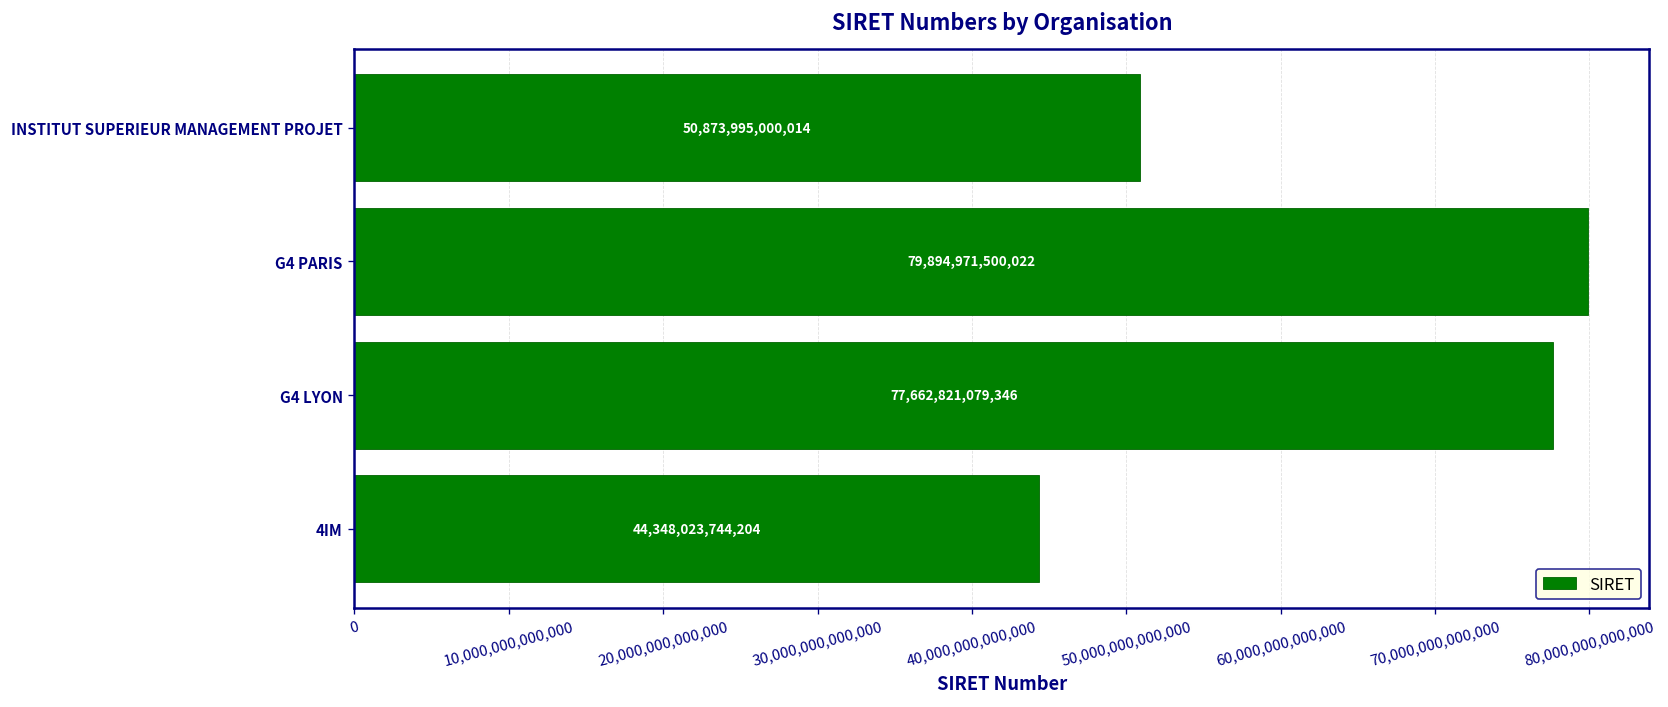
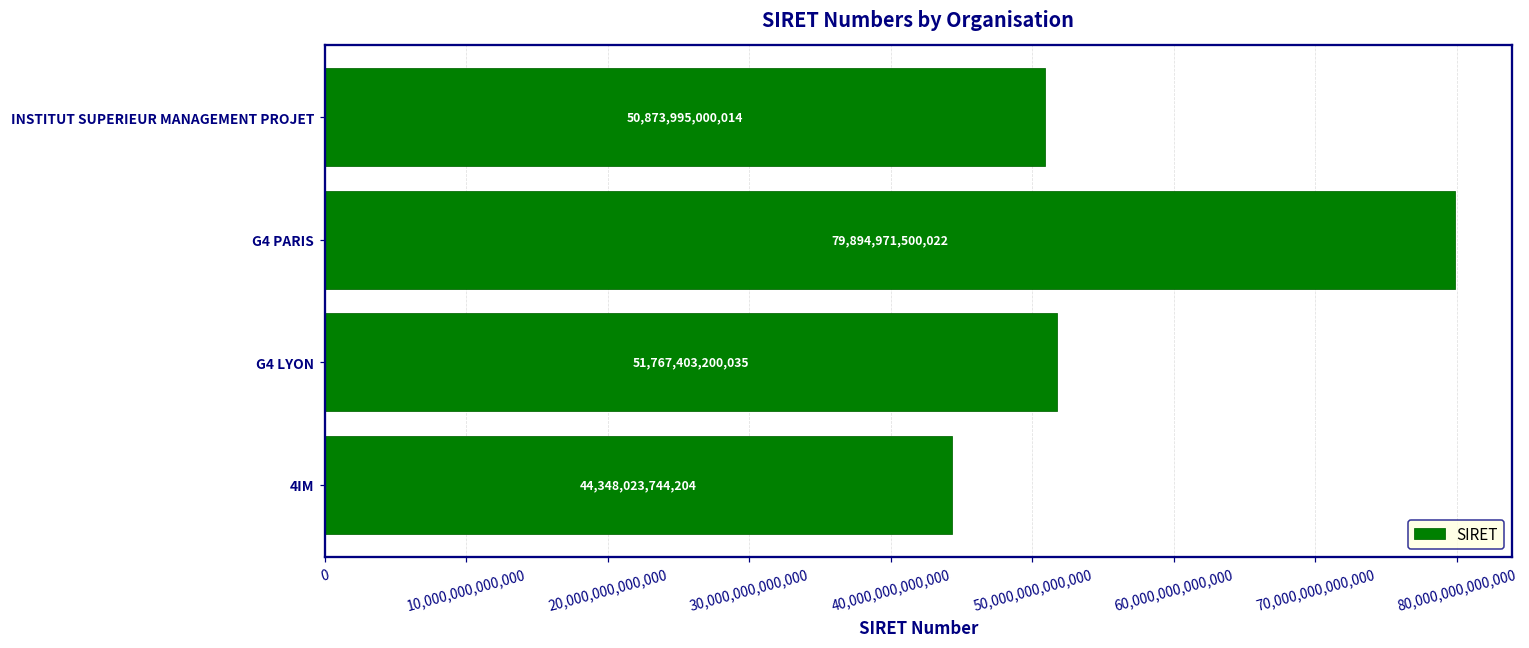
  {
    "INSTITUT SUPERIEUR MANAGEMENT PROJET": "50,873,995,000,014",
    "G4 PARIS": "79,894,971,500,022",
-   "G4 LYON": "77,662,821,079,346",
+   "G4 LYON": "51,767,403,200,035",
    "4IM": "44,348,023,744,204"
  }
